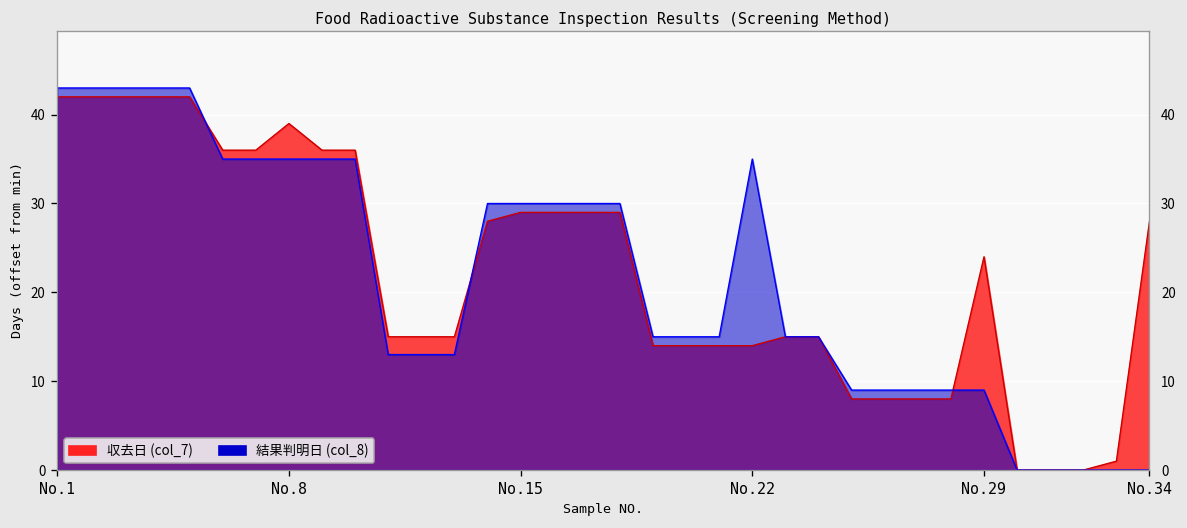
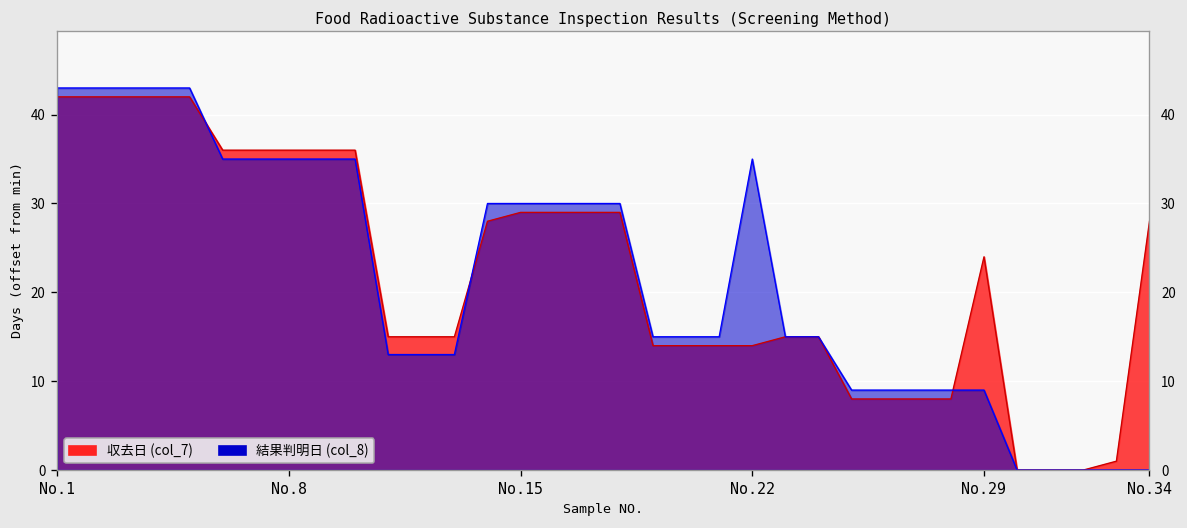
  {
    "収去日 (col_7)": {
      "No.1": 42,
-     "No.8": 39,
+     "No.8": 36,
      "No.15": 29,
      "No.22": 14,
      "No.29": 24,
      "No.34": 28
    },
    "結果判明日 (col_8)": {
      "No.1": 43,
      "No.8": 35,
      "No.15": 30,
      "No.22": 35,
      "No.29": 9,
      "No.34": 0
    }
  }
